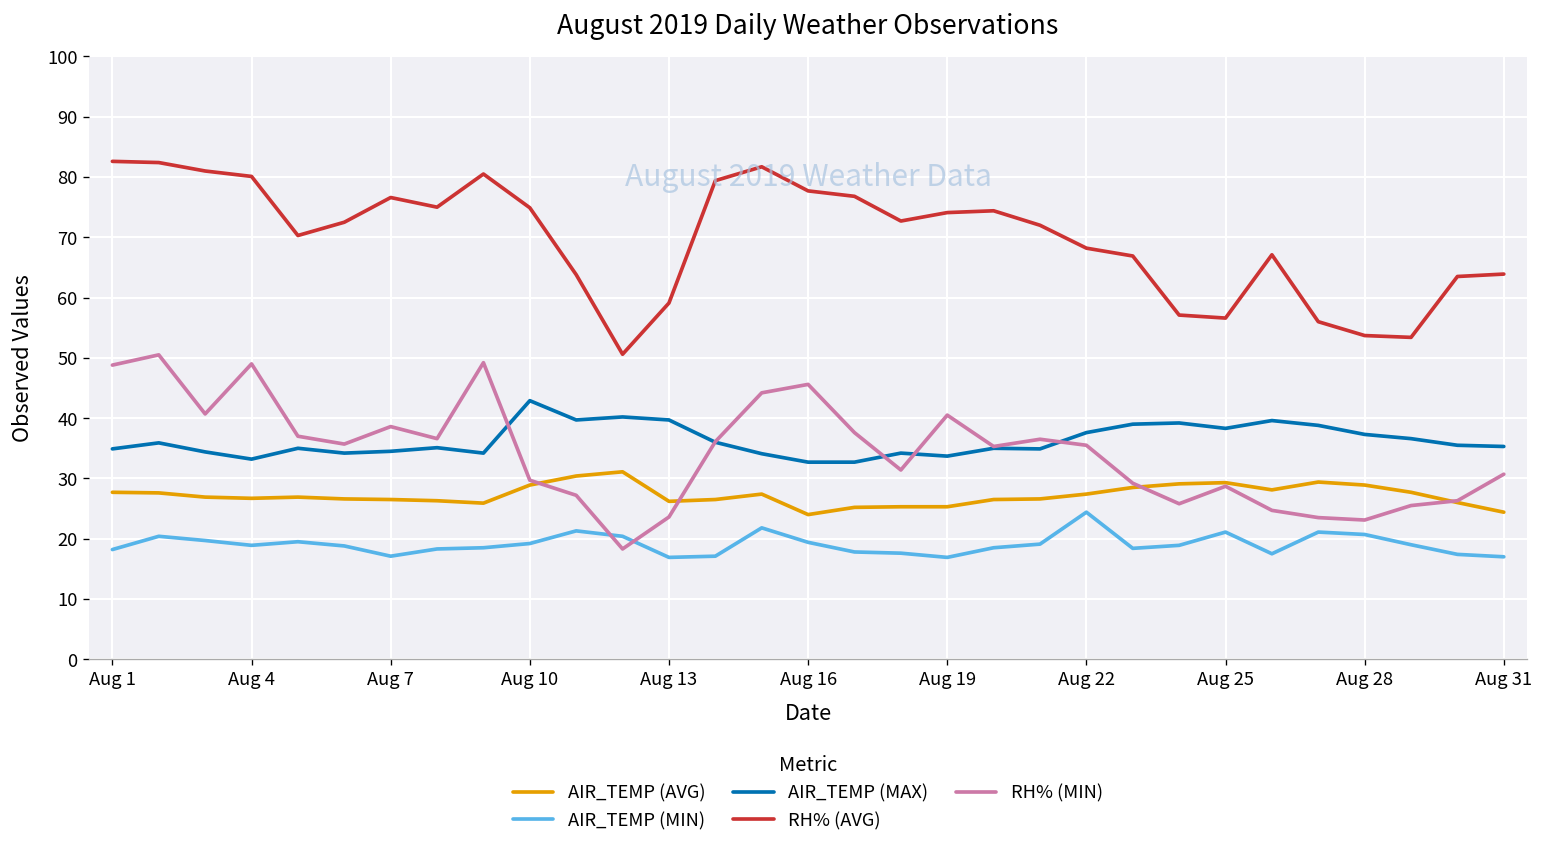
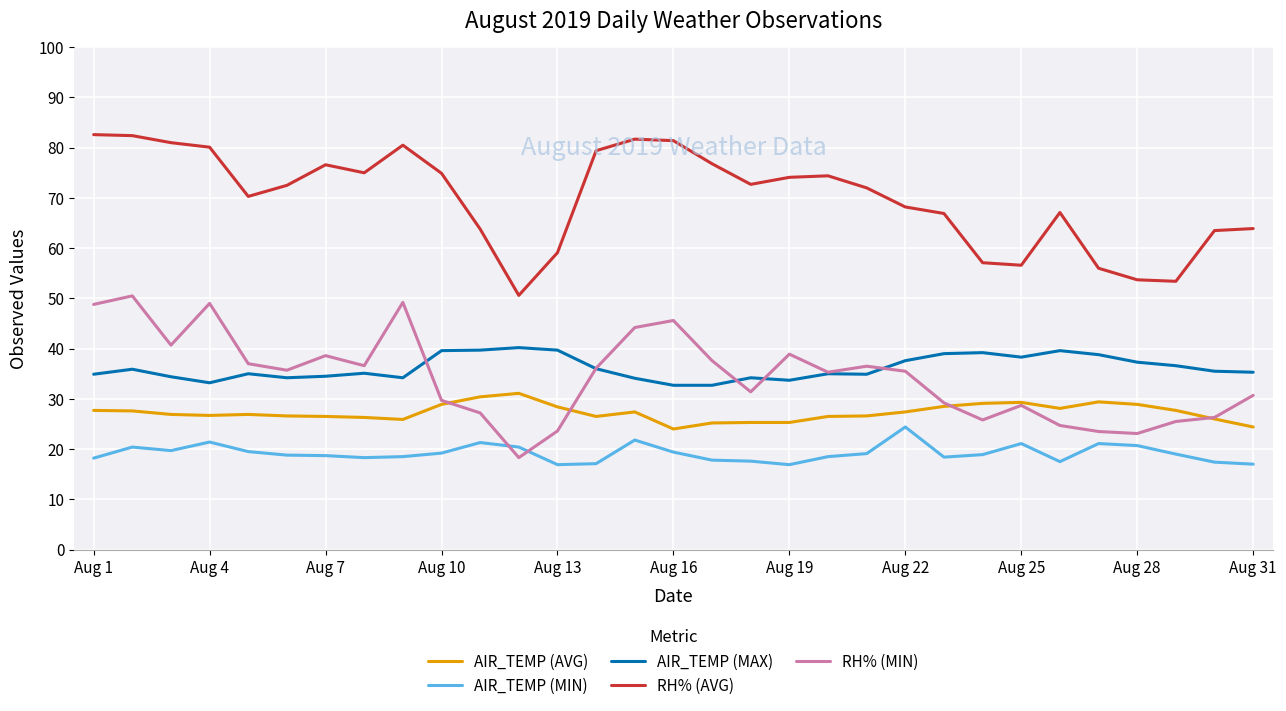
  {
    "AIR_TEMP (AVG)": {
      "Aug 1": 28,
      "Aug 4": 27,
      "Aug 7": 27,
      "Aug 10": 29,
-     "Aug 13": 26,
+     "Aug 13": 28,
      "Aug 16": 24,
      "Aug 19": 25,
      "Aug 22": 27,
      "Aug 25": 29,
      "Aug 28": 29,
      "Aug 31": 24
    },
    "AIR_TEMP (MIN)": {
      "Aug 1": 18,
-     "Aug 4": 19,
-     "Aug 7": 17,
+     "Aug 4": 21,
+     "Aug 7": 19,
      "Aug 10": 19,
      "Aug 13": 17,
      "Aug 16": 19,
      "Aug 19": 17,
      "Aug 22": 24,
      "Aug 25": 21,
      "Aug 28": 21,
      "Aug 31": 17
    },
    "AIR_TEMP (MAX)": {
      "Aug 1": 35,
      "Aug 4": 33,
      "Aug 7": 35,
-     "Aug 10": 43,
+     "Aug 10": 40,
      "Aug 13": 40,
      "Aug 16": 33,
      "Aug 19": 34,
      "Aug 22": 38,
      "Aug 25": 38,
      "Aug 28": 37,
      "Aug 31": 35
    },
    "RH% (AVG)": {
      "Aug 1": 83,
      "Aug 4": 80,
      "Aug 7": 77,
      "Aug 10": 75,
      "Aug 13": 59,
-     "Aug 16": 78,
+     "Aug 16": 81,
      "Aug 19": 74,
      "Aug 22": 68,
      "Aug 25": 57,
      "Aug 28": 54,
      "Aug 31": 64
    },
    "RH% (MIN)": {
      "Aug 1": 49,
      "Aug 4": 49,
      "Aug 7": 39,
      "Aug 10": 30,
      "Aug 13": 24,
      "Aug 16": 46,
-     "Aug 19": 41,
+     "Aug 19": 39,
      "Aug 22": 36,
      "Aug 25": 29,
      "Aug 28": 23,
      "Aug 31": 31
    }
  }
